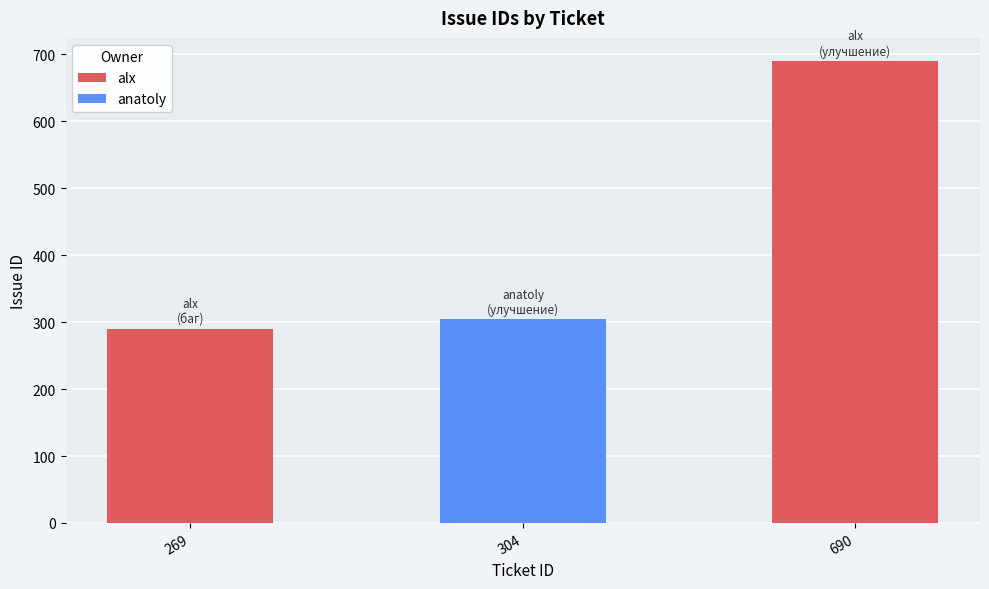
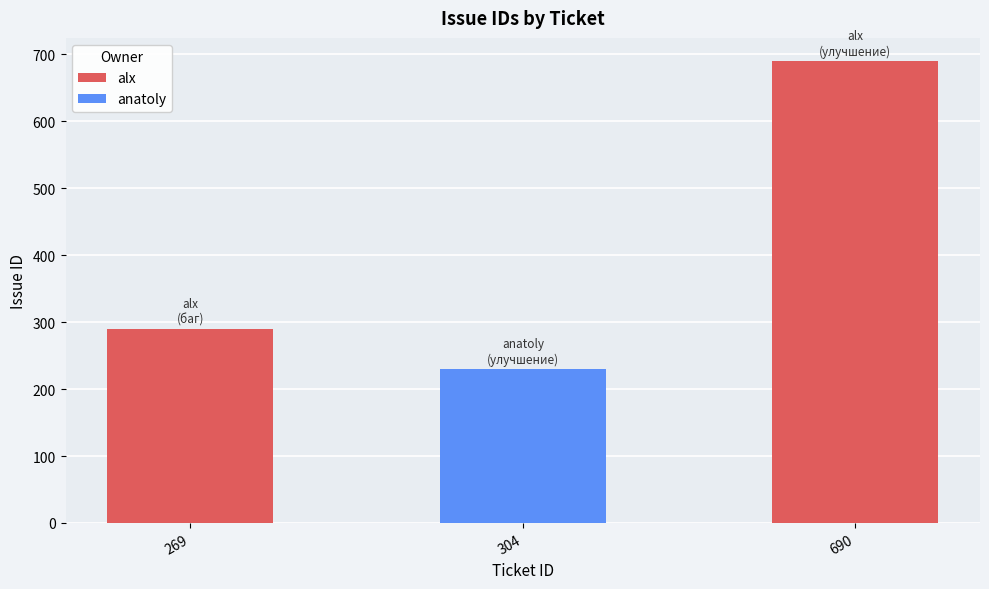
  {
    "269": 290,
-   "304": 300,
+   "304": 230,
    "690": 690
  }
